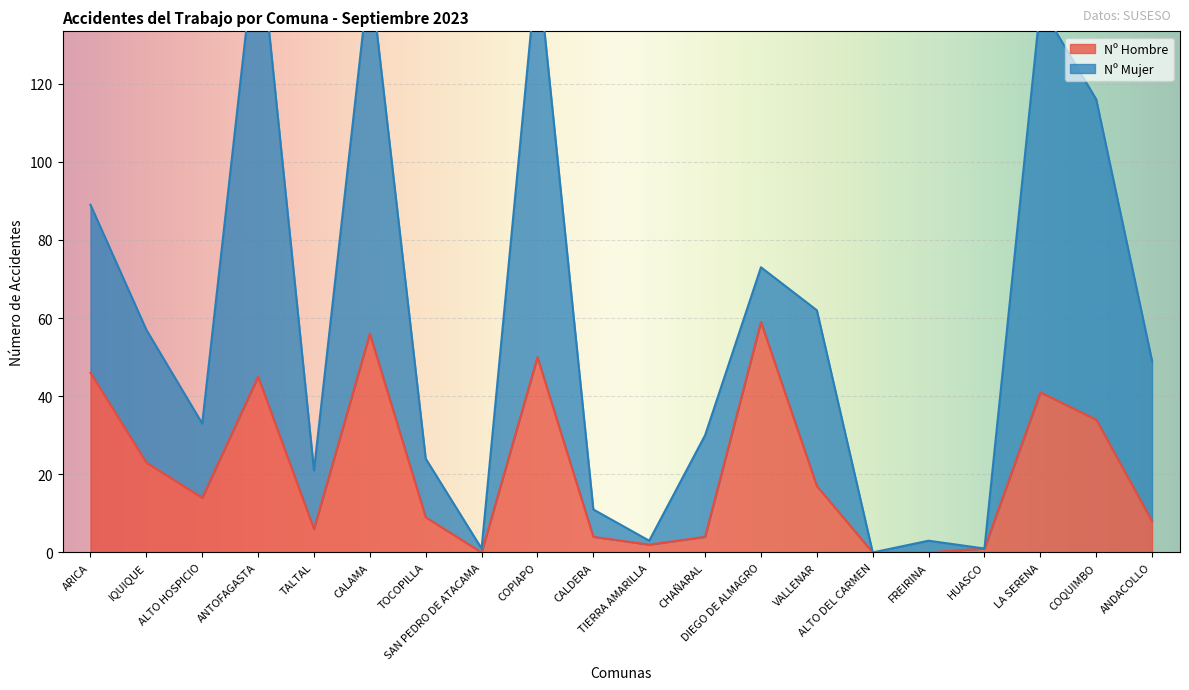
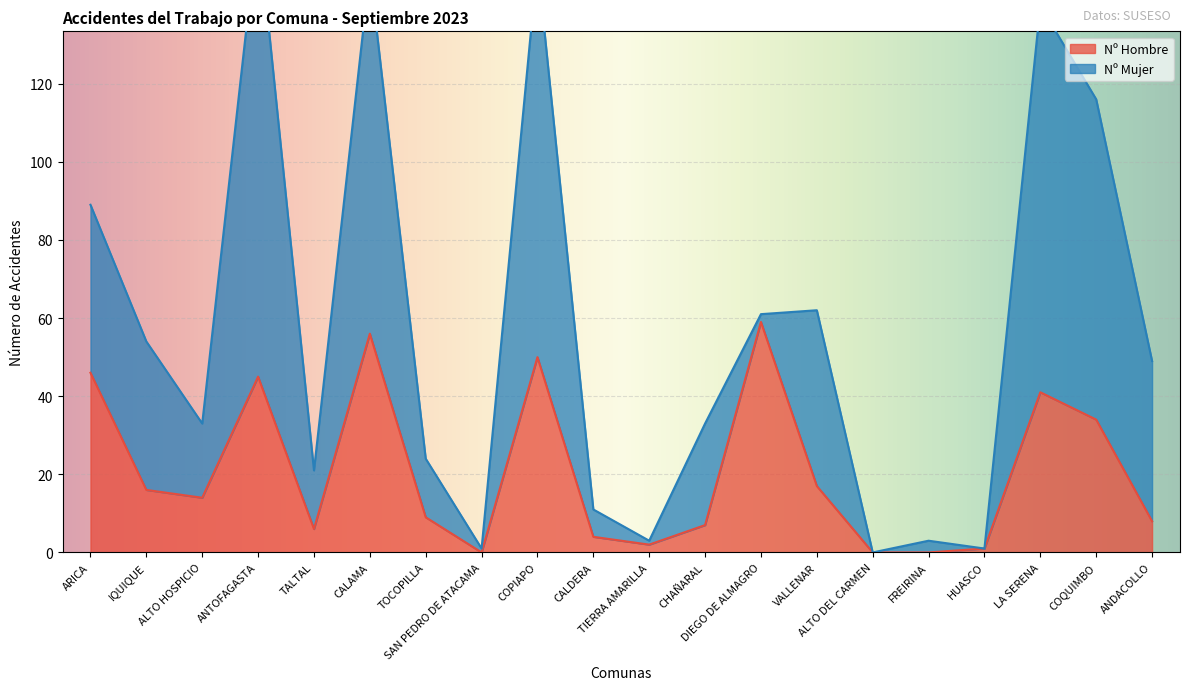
  {
    "Nº Hombre": {
      "ARICA": 46,
-     "IQUIQUE": 23,
+     "IQUIQUE": 16,
      "ALTO HOSPICIO": 14,
      "ANTOFAGASTA": 45,
      "TALTAL": 6,
      "CALAMA": 56,
      "TOCOPILLA": 9,
      "SAN PEDRO DE ATACAMA": 0,
      "COPIAPO": 50,
      "CALDERA": 4,
      "TIERRA AMARILLA": 2,
-     "CHAÑARAL": 4,
+     "CHAÑARAL": 7,
      "DIEGO DE ALMAGRO": 59,
      "VALLENAR": 17,
      "FREIRINA": 0,
      "LA SERENA": 41,
      "COQUIMBO": 34,
      "ANDACOLLO": 8
    },
    "Nº Mujer": {
      "ARICA": 43,
-     "IQUIQUE": 34,
+     "IQUIQUE": 38,
      "ALTO HOSPICIO": 19,
      "TALTAL": 15,
      "TOCOPILLA": 15,
      "SAN PEDRO DE ATACAMA": 1,
      "CALDERA": 7,
      "TIERRA AMARILLA": 1,
      "CHAÑARAL": 26,
-     "DIEGO DE ALMAGRO": 14,
+     "DIEGO DE ALMAGRO": 2,
      "VALLENAR": 45,
      "FREIRINA": 3,
      "COQUIMBO": 82,
      "ANDACOLLO": 41
    }
  }
